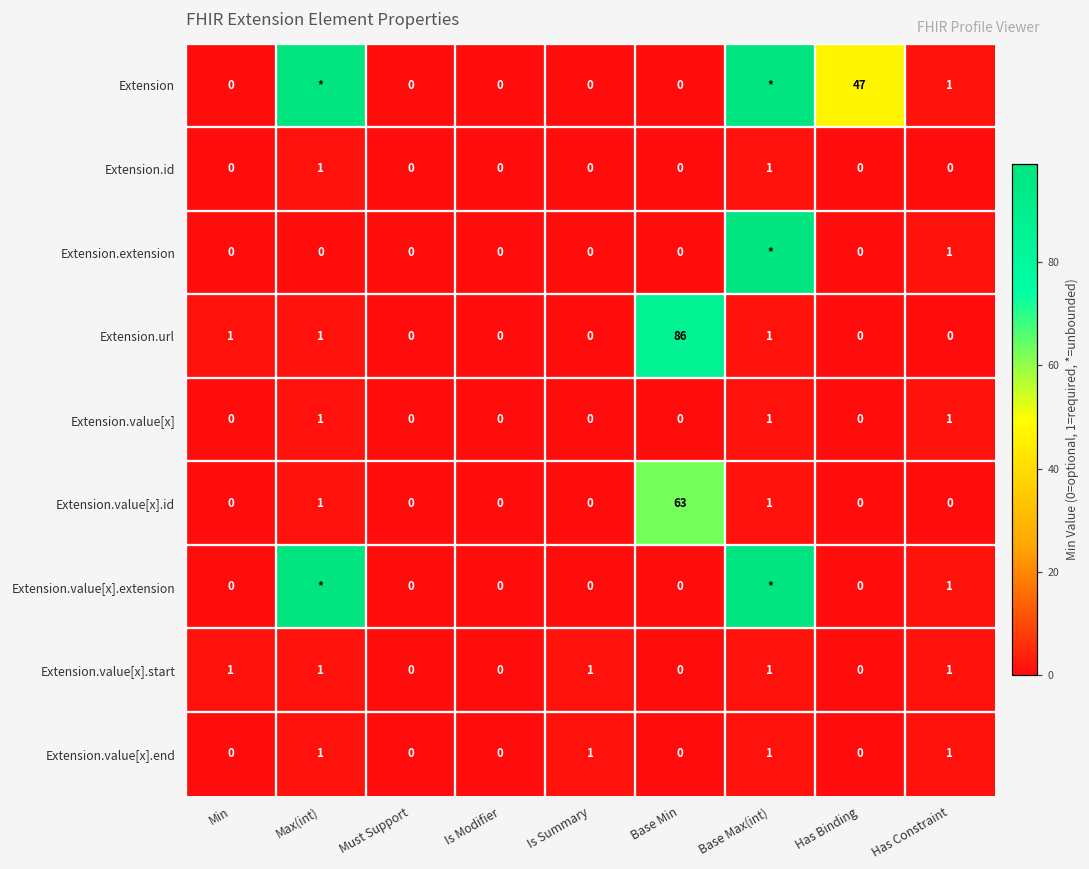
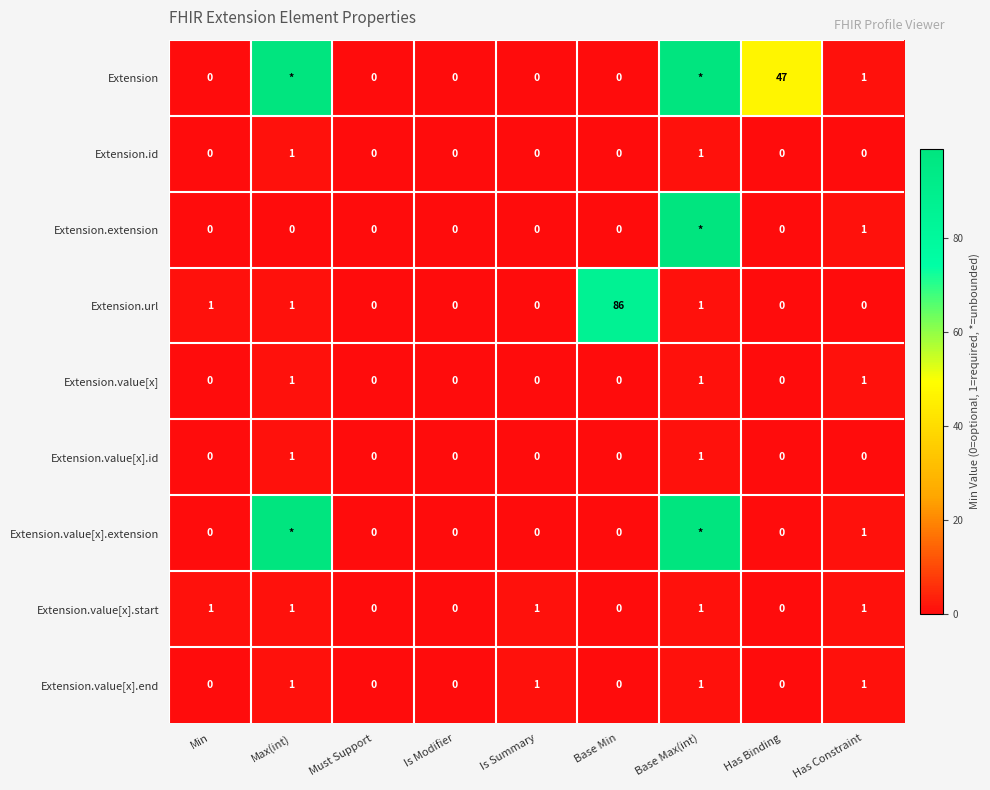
  {
    "Extension": {
      "Min": 0,
      "Must Support": 0,
      "Is Modifier": 0,
      "Is Summary": 0,
      "Base Min": 0,
      "Has Binding": 47,
      "Has Constraint": 1
    },
    "Extension.id": {
      "Min": 0,
      "Max(int)": 1,
      "Must Support": 0,
      "Is Modifier": 0,
      "Is Summary": 0,
      "Base Min": 0,
      "Base Max(int)": 1,
      "Has Binding": 0,
      "Has Constraint": 0
    },
    "Extension.extension": {
      "Min": 0,
      "Max(int)": 0,
      "Must Support": 0,
      "Is Modifier": 0,
      "Is Summary": 0,
      "Base Min": 0,
      "Has Binding": 0,
      "Has Constraint": 1
    },
    "Extension.url": {
      "Min": 1,
      "Max(int)": 1,
      "Must Support": 0,
      "Is Modifier": 0,
      "Is Summary": 0,
      "Base Min": 86,
      "Base Max(int)": 1,
      "Has Binding": 0,
      "Has Constraint": 0
    },
    "Extension.value[x]": {
      "Min": 0,
      "Max(int)": 1,
      "Must Support": 0,
      "Is Modifier": 0,
      "Is Summary": 0,
      "Base Min": 0,
      "Base Max(int)": 1,
      "Has Binding": 0,
      "Has Constraint": 1
    },
    "Extension.value[x].id": {
      "Min": 0,
      "Max(int)": 1,
      "Must Support": 0,
      "Is Modifier": 0,
      "Is Summary": 0,
-     "Base Min": 63,
+     "Base Min": 0,
      "Base Max(int)": 1,
      "Has Binding": 0,
      "Has Constraint": 0
    },
    "Extension.value[x].extension": {
      "Min": 0,
      "Must Support": 0,
      "Is Modifier": 0,
      "Is Summary": 0,
      "Base Min": 0,
      "Has Binding": 0,
      "Has Constraint": 1
    },
    "Extension.value[x].start": {
      "Min": 1,
      "Max(int)": 1,
      "Must Support": 0,
      "Is Modifier": 0,
      "Is Summary": 1,
      "Base Min": 0,
      "Base Max(int)": 1,
      "Has Binding": 0,
      "Has Constraint": 1
    },
    "Extension.value[x].end": {
      "Min": 0,
      "Max(int)": 1,
      "Must Support": 0,
      "Is Modifier": 0,
      "Is Summary": 1,
      "Base Min": 0,
      "Base Max(int)": 1,
      "Has Binding": 0,
      "Has Constraint": 1
    }
  }
